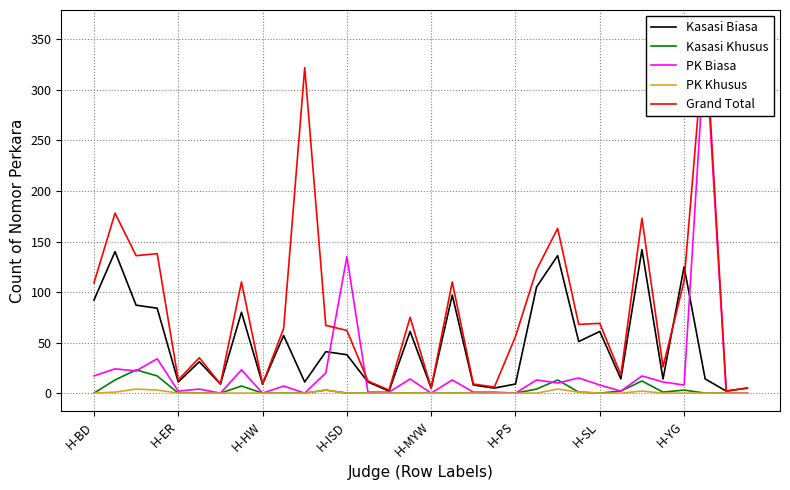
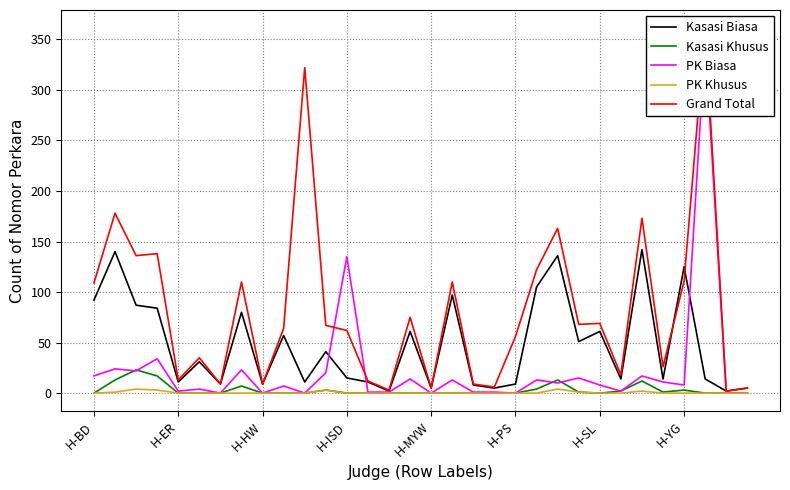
  {
    "Kasasi Biasa": {
      "H-BD": 92,
-     "H-ISD": 38,
+     "H-ISD": 15,
      "H-PS": 9,
      "H-SL": 61,
      "H-YG": 125
    },
    "Kasasi Khusus": {
      "H-YG": 3
    },
    "PK Biasa": {
      "H-BD": 17,
      "H-ISD": 135,
      "H-SL": 8,
      "H-YG": 8
    },
    "PK Khusus": {
      "H-YG": 0
    },
    "Grand Total": {
      "H-BD": 109,
      "H-ISD": 62,
      "H-PS": 56,
      "H-SL": 69,
      "H-YG": 111
    }
  }
